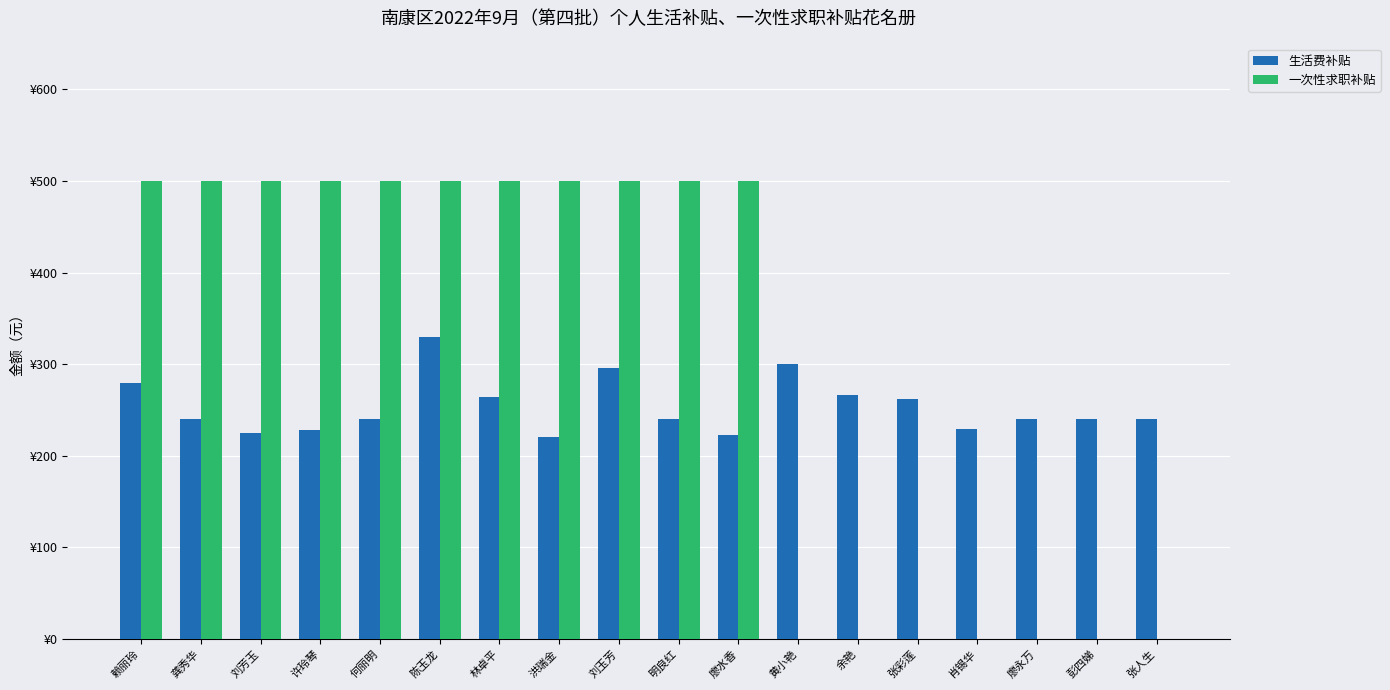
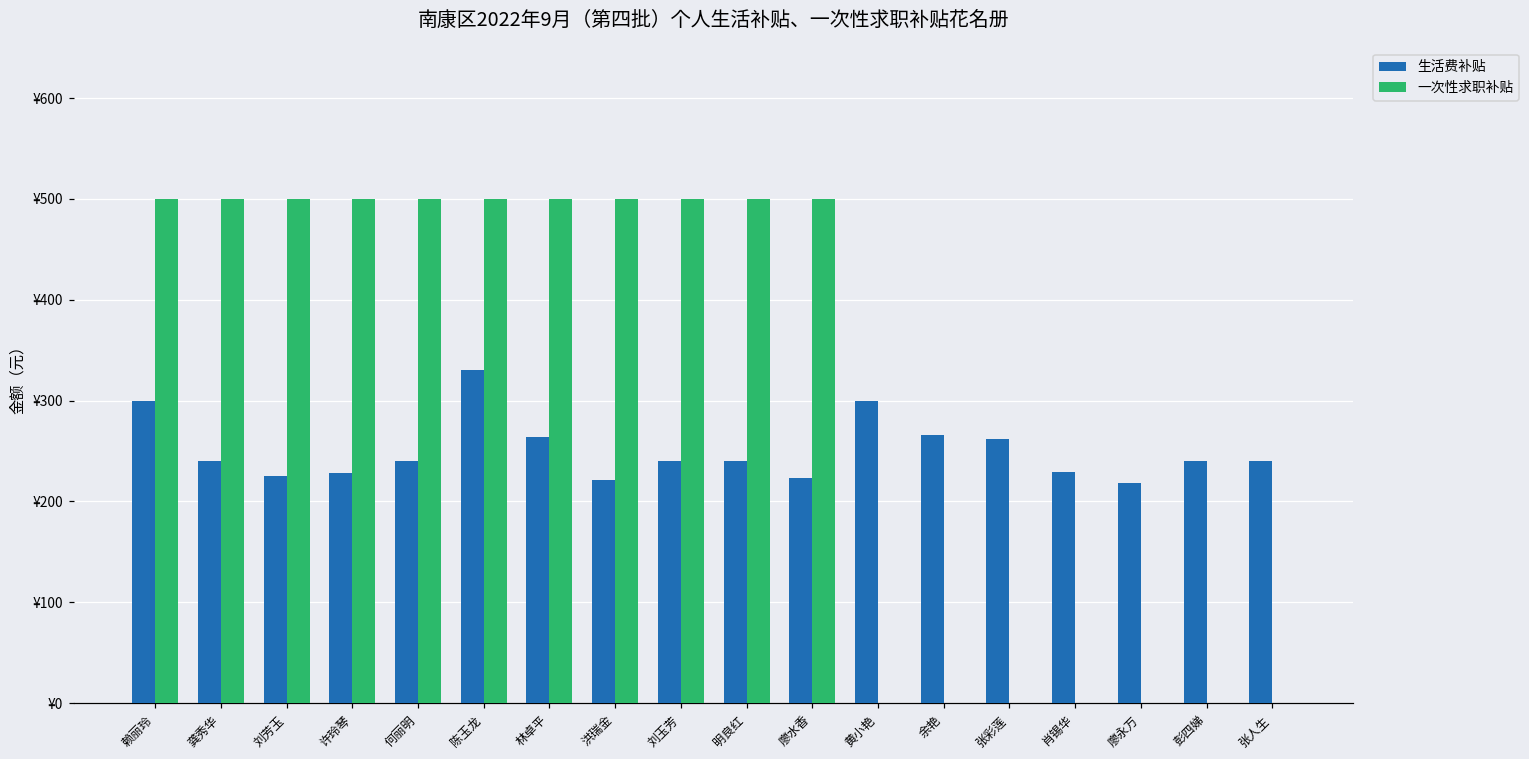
  {
    "生活费补贴": {
-     "赖丽玲": "¥280",
+     "赖丽玲": "¥300",
      "龚秀华": "¥240",
      "刘芳玉": "¥230",
      "许玲琴": "¥230",
      "何丽明": "¥240",
      "陈玉龙": "¥330",
      "林卓平": "¥260",
      "洪瑞金": "¥220",
-     "刘玉芳": "¥300",
+     "刘玉芳": "¥240",
      "明良红": "¥240",
      "廖水香": "¥220",
      "黄小艳": "¥300",
      "余艳": "¥270",
      "张彩莲": "¥260",
      "肖锡华": "¥230",
-     "廖永万": "¥240",
+     "廖永万": "¥220",
      "彭四娣": "¥240",
      "张人生": "¥240"
    },
    "一次性求职补贴": {
      "赖丽玲": "¥500",
      "龚秀华": "¥500",
      "刘芳玉": "¥500",
      "许玲琴": "¥500",
      "何丽明": "¥500",
      "陈玉龙": "¥500",
      "林卓平": "¥500",
      "洪瑞金": "¥500",
      "刘玉芳": "¥500",
      "明良红": "¥500",
      "廖水香": "¥500",
      "黄小艳": "¥0",
      "余艳": "¥0",
      "张彩莲": "¥0",
      "肖锡华": "¥0",
      "廖永万": "¥0",
      "彭四娣": "¥0",
      "张人生": "¥0"
    }
  }
